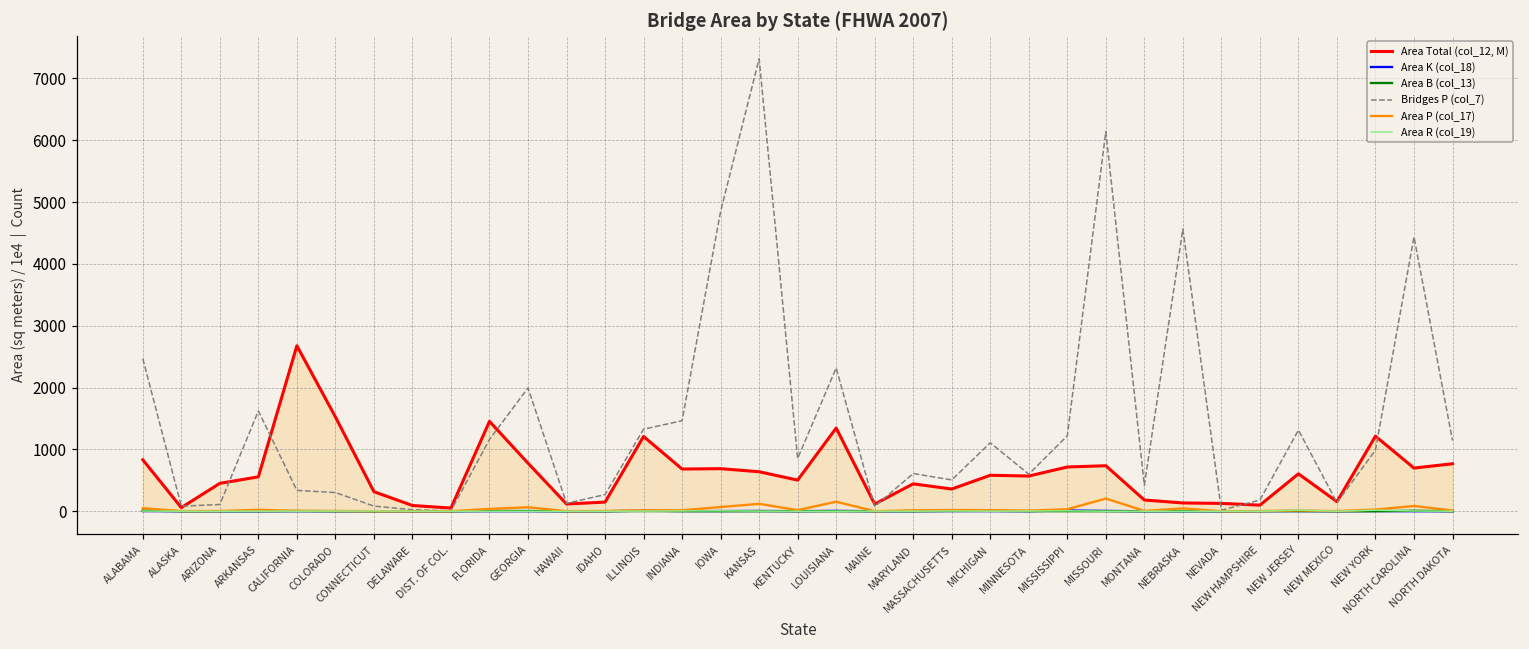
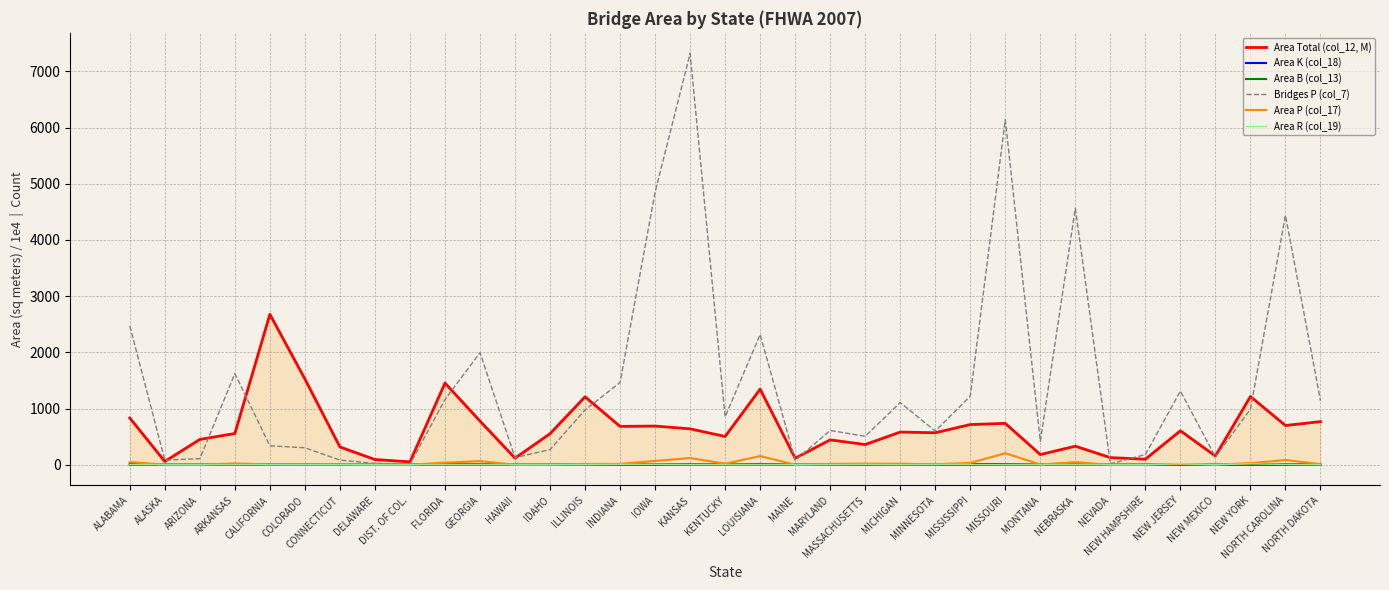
  {
    "Area Total (col_12, M)": {
      "ALABAMA": 800,
      "ARIZONA": 500,
      "ARKANSAS": 600,
      "CALIFORNIA": 2700,
      "COLORADO": 1500,
      "CONNECTICUT": 300,
      "DELAWARE": 100,
      "FLORIDA": 1500,
      "GEORGIA": 800,
-     "IDAHO": 100,
+     "IDAHO": 600,
      "ILLINOIS": 1200,
      "INDIANA": 700,
      "IOWA": 700,
      "KANSAS": 600,
      "KENTUCKY": 500,
      "LOUISIANA": 1300,
      "MARYLAND": 400,
      "MASSACHUSETTS": 400,
      "MICHIGAN": 600,
      "MISSISSIPPI": 700,
      "MISSOURI": 700,
      "MONTANA": 200,
-     "NEBRASKA": 100,
+     "NEBRASKA": 300,
      "NEVADA": 100,
      "NEW HAMPSHIRE": 100,
      "NEW JERSEY": 600,
      "NEW YORK": 1200,
      "NORTH CAROLINA": 700,
      "NORTH DAKOTA": 800
    },
    "Bridges P (col_7)": {
      "ALABAMA": 2500,
      "ARIZONA": 100,
      "ARKANSAS": 1600,
      "CALIFORNIA": 300,
      "COLORADO": 300,
      "CONNECTICUT": 100,
      "FLORIDA": 1200,
      "GEORGIA": 2000,
      "IDAHO": 300,
-     "ILLINOIS": 1300,
+     "ILLINOIS": 1000,
      "INDIANA": 1500,
      "IOWA": 4900,
      "KANSAS": 7300,
      "KENTUCKY": 900,
      "LOUISIANA": 2300,
      "MARYLAND": 600,
      "MASSACHUSETTS": 500,
      "MICHIGAN": 1100,
      "MISSISSIPPI": 1200,
      "MISSOURI": 6100,
      "MONTANA": 400,
      "NEBRASKA": 4600,
      "NEW HAMPSHIRE": 200,
      "NEW JERSEY": 1300,
      "NEW YORK": 1000,
      "NORTH CAROLINA": 4400,
      "NORTH DAKOTA": 1100
    },
    "Area P (col_17)": {
      "GEORGIA": 100,
      "IOWA": 100,
      "KANSAS": 100,
      "LOUISIANA": 200,
      "MISSOURI": 200,
      "NEBRASKA": 0,
      "NORTH CAROLINA": 100
    }
  }
